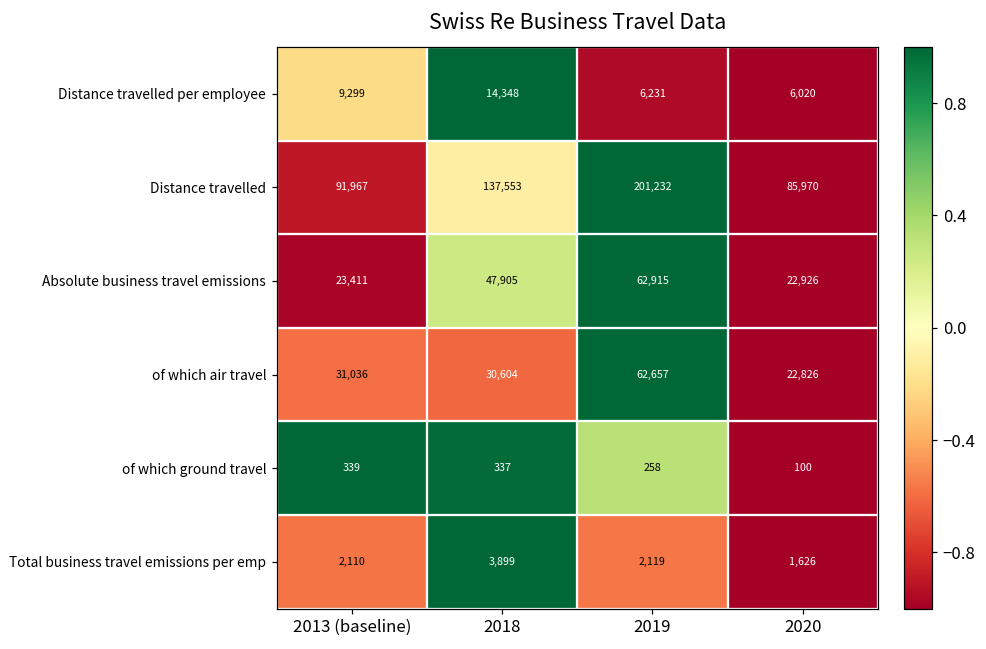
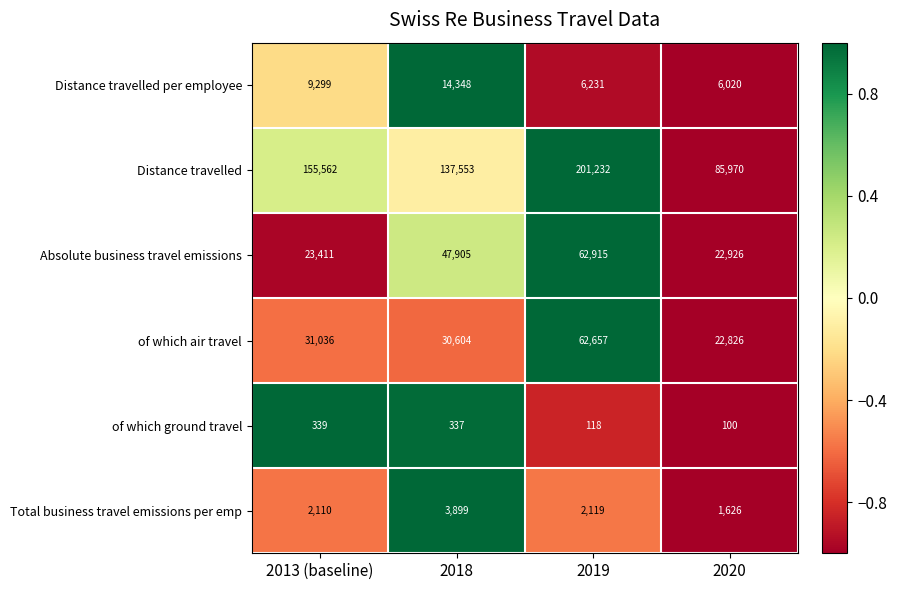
  {
    "Distance travelled per employee": {
      "2013 (baseline)": "9,299",
      "2018": "14,348",
      "2019": "6,231",
      "2020": "6,020"
    },
    "Distance travelled": {
-     "2013 (baseline)": "91,967",
+     "2013 (baseline)": "155,562",
      "2018": "137,553",
      "2019": "201,232",
      "2020": "85,970"
    },
    "Absolute business travel emissions": {
      "2013 (baseline)": "23,411",
      "2018": "47,905",
      "2019": "62,915",
      "2020": "22,926"
    },
    "of which air travel": {
      "2013 (baseline)": "31,036",
      "2018": "30,604",
      "2019": "62,657",
      "2020": "22,826"
    },
    "of which ground travel": {
      "2013 (baseline)": "339",
      "2018": "337",
-     "2019": "258",
+     "2019": "118",
      "2020": "100"
    },
    "Total business travel emissions per emp": {
      "2013 (baseline)": "2,110",
      "2018": "3,899",
      "2019": "2,119",
      "2020": "1,626"
    }
  }
